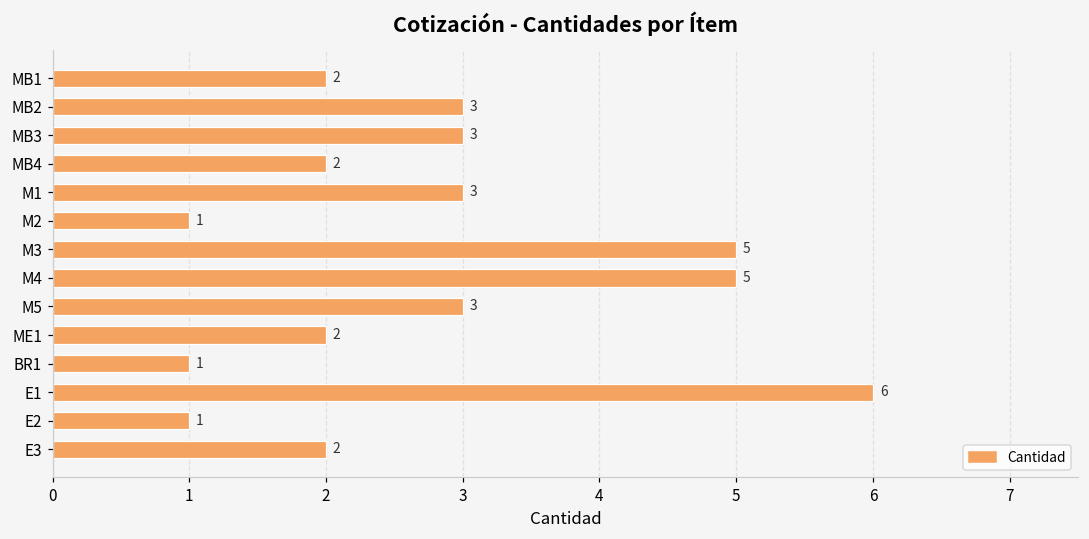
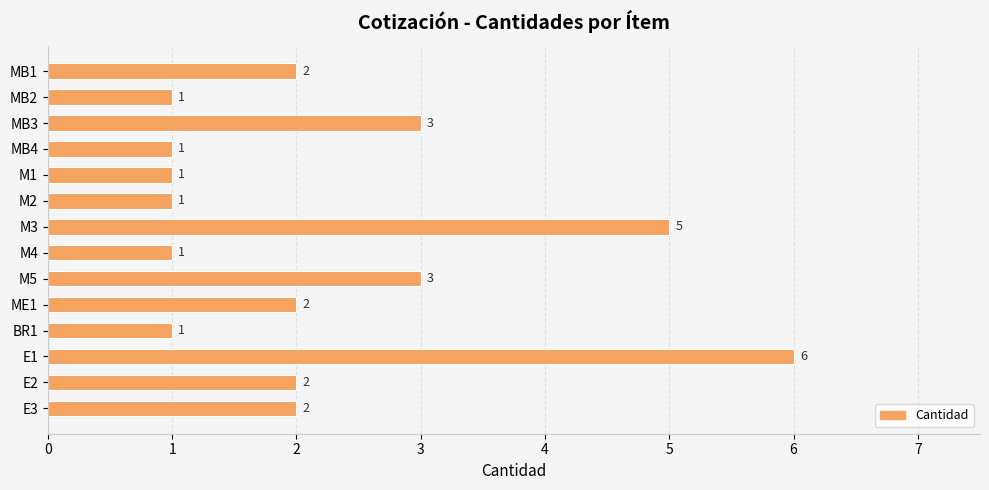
  {
    "MB1": 2,
-   "MB2": 3,
+   "MB2": 1,
    "MB3": 3,
-   "MB4": 2,
-   "M1": 3,
+   "MB4": 1,
+   "M1": 1,
    "M2": 1,
    "M3": 5,
-   "M4": 5,
+   "M4": 1,
    "M5": 3,
    "ME1": 2,
    "BR1": 1,
    "E1": 6,
-   "E2": 1,
+   "E2": 2,
    "E3": 2
  }
